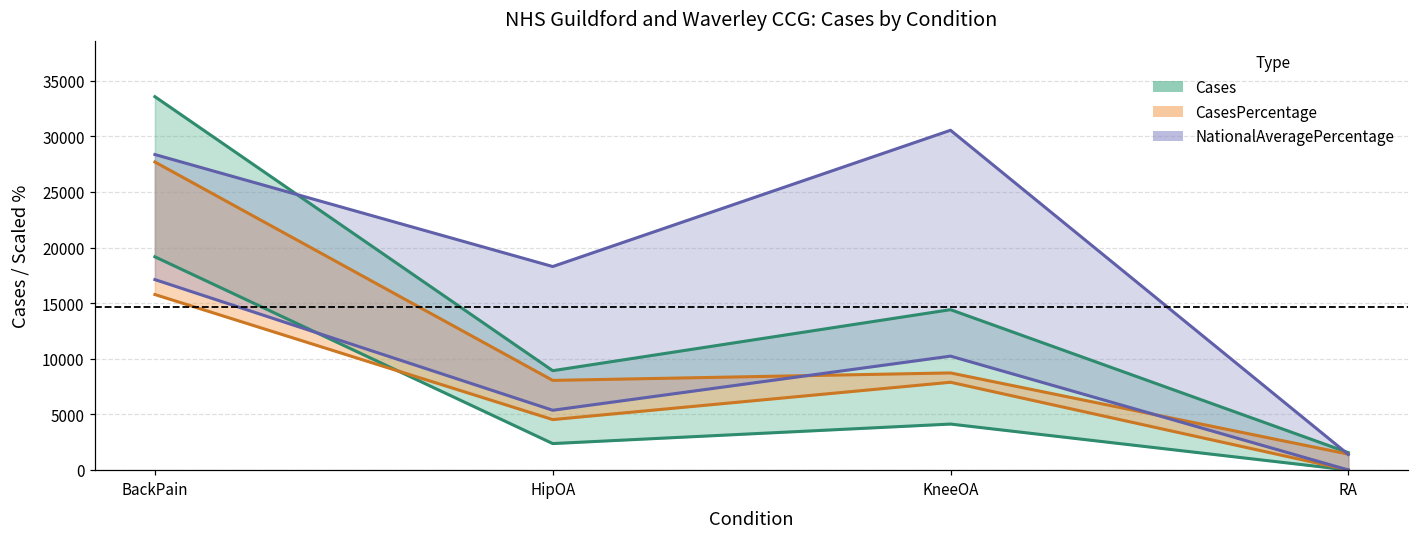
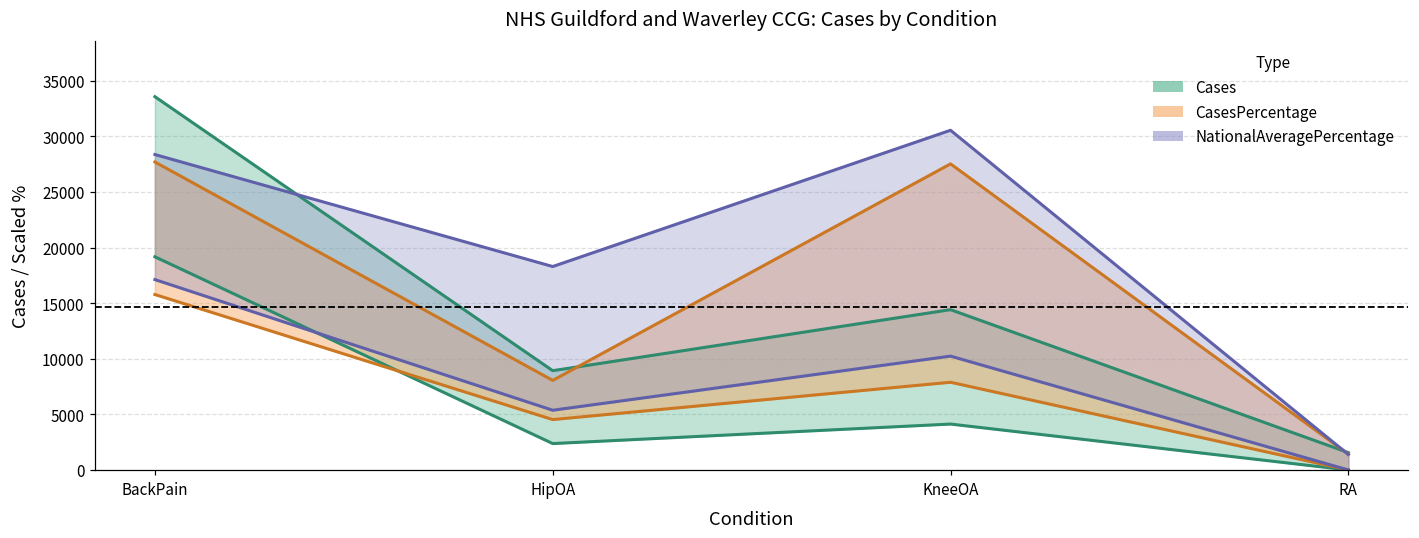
  {
    "CasesPercentage": {
      "BackPain": 27700,
      "HipOA": 8100,
-     "KneeOA": 8700
+     "KneeOA": 27500
    }
  }
